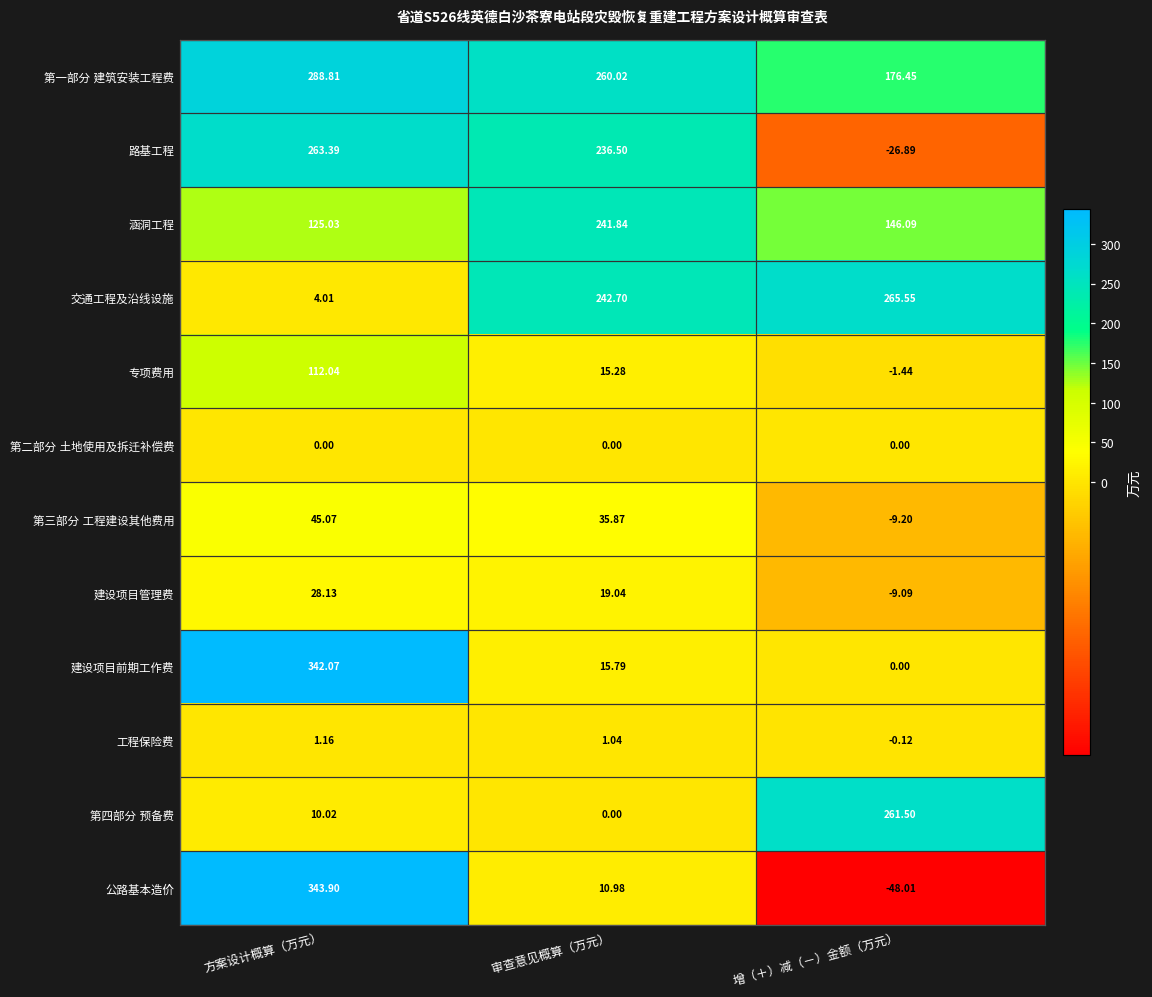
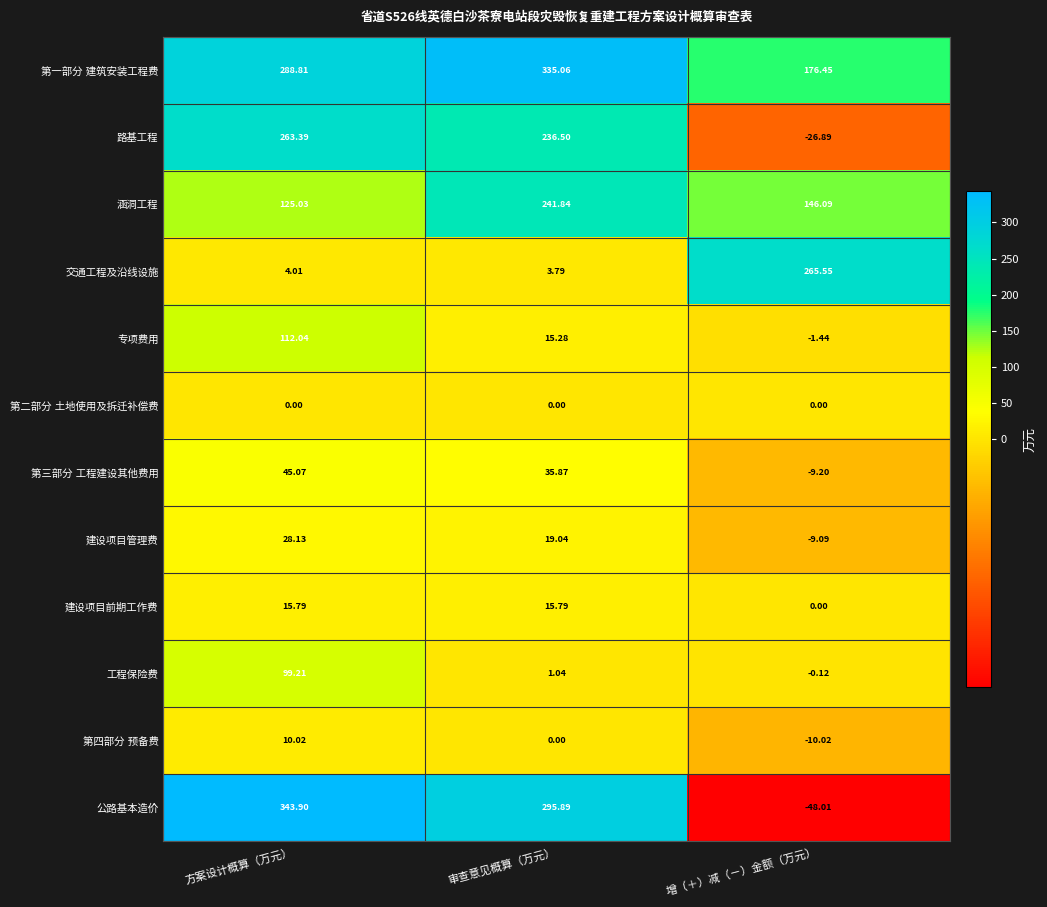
  {
    "第一部分 建筑安装工程费": {
      "方案设计概算（万元）": 288.81,
-     "审查意见概算（万元）": 260.02,
+     "审查意见概算（万元）": 335.06,
      "增（＋）减（－）金额（万元）": 176.45
    },
    "路基工程": {
      "方案设计概算（万元）": 263.39,
      "审查意见概算（万元）": 236.50,
      "增（＋）减（－）金额（万元）": -26.89
    },
    "涵洞工程": {
      "方案设计概算（万元）": 125.03,
      "审查意见概算（万元）": 241.84,
      "增（＋）减（－）金额（万元）": 146.09
    },
    "交通工程及沿线设施": {
      "方案设计概算（万元）": 4.01,
-     "审查意见概算（万元）": 242.70,
+     "审查意见概算（万元）": 3.79,
      "增（＋）减（－）金额（万元）": 265.55
    },
    "专项费用": {
      "方案设计概算（万元）": 112.04,
      "审查意见概算（万元）": 15.28,
      "增（＋）减（－）金额（万元）": -1.44
    },
    "第二部分 土地使用及拆迁补偿费": {
      "方案设计概算（万元）": 0.00,
      "审查意见概算（万元）": 0.00,
      "增（＋）减（－）金额（万元）": 0.00
    },
    "第三部分 工程建设其他费用": {
      "方案设计概算（万元）": 45.07,
      "审查意见概算（万元）": 35.87,
      "增（＋）减（－）金额（万元）": -9.20
    },
    "建设项目管理费": {
      "方案设计概算（万元）": 28.13,
      "审查意见概算（万元）": 19.04,
      "增（＋）减（－）金额（万元）": -9.09
    },
    "建设项目前期工作费": {
-     "方案设计概算（万元）": 342.07,
+     "方案设计概算（万元）": 15.79,
      "审查意见概算（万元）": 15.79,
      "增（＋）减（－）金额（万元）": 0.00
    },
    "工程保险费": {
-     "方案设计概算（万元）": 1.16,
+     "方案设计概算（万元）": 99.21,
      "审查意见概算（万元）": 1.04,
      "增（＋）减（－）金额（万元）": -0.12
    },
    "第四部分 预备费": {
      "方案设计概算（万元）": 10.02,
      "审查意见概算（万元）": 0.00,
-     "增（＋）减（－）金额（万元）": 261.50
+     "增（＋）减（－）金额（万元）": -10.02
    },
    "公路基本造价": {
      "方案设计概算（万元）": 343.90,
-     "审查意见概算（万元）": 10.98,
+     "审查意见概算（万元）": 295.89,
      "增（＋）减（－）金额（万元）": -48.01
    }
  }
